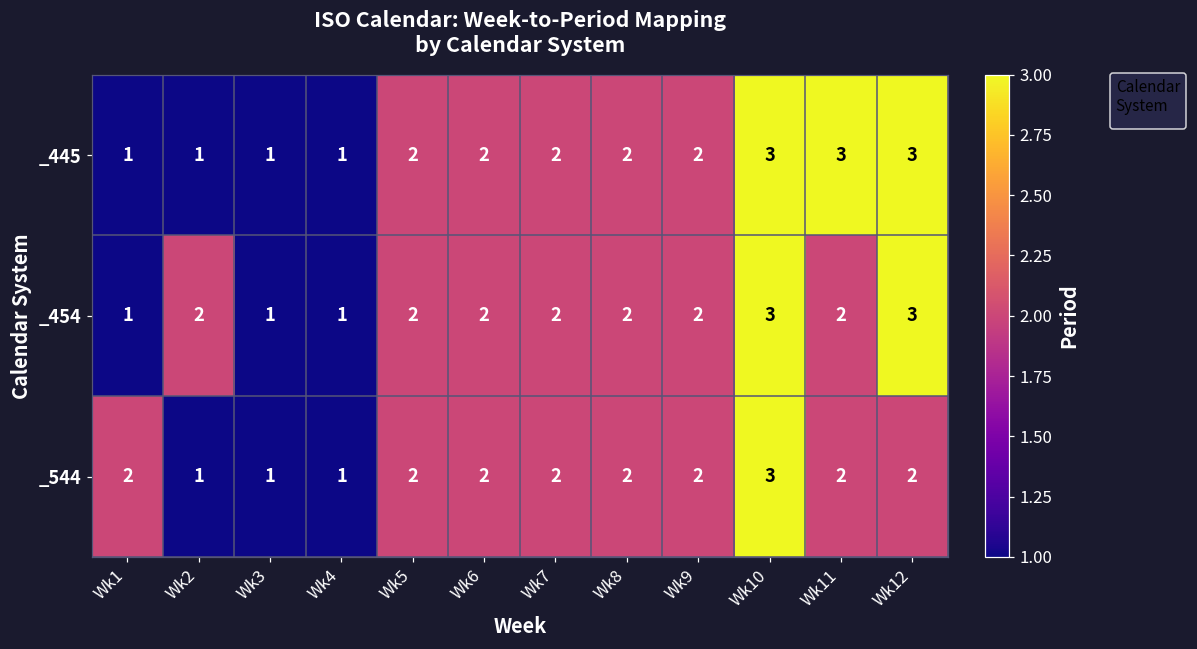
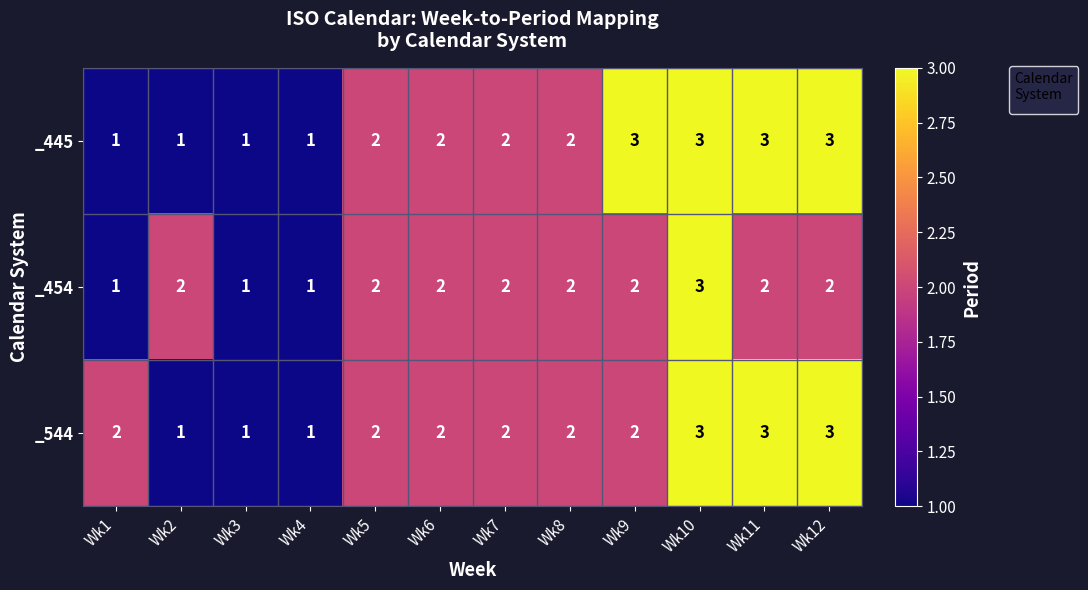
  {
    "_445": {
      "Wk1": 1,
      "Wk2": 1,
      "Wk3": 1,
      "Wk4": 1,
      "Wk5": 2,
      "Wk6": 2,
      "Wk7": 2,
      "Wk8": 2,
-     "Wk9": 2,
+     "Wk9": 3,
      "Wk10": 3,
      "Wk11": 3,
      "Wk12": 3
    },
    "_454": {
      "Wk1": 1,
      "Wk2": 2,
      "Wk3": 1,
      "Wk4": 1,
      "Wk5": 2,
      "Wk6": 2,
      "Wk7": 2,
      "Wk8": 2,
      "Wk9": 2,
      "Wk10": 3,
      "Wk11": 2,
-     "Wk12": 3
+     "Wk12": 2
    },
    "_544": {
      "Wk1": 2,
      "Wk2": 1,
      "Wk3": 1,
      "Wk4": 1,
      "Wk5": 2,
      "Wk6": 2,
      "Wk7": 2,
      "Wk8": 2,
      "Wk9": 2,
      "Wk10": 3,
-     "Wk11": 2,
-     "Wk12": 2
+     "Wk11": 3,
+     "Wk12": 3
    }
  }
